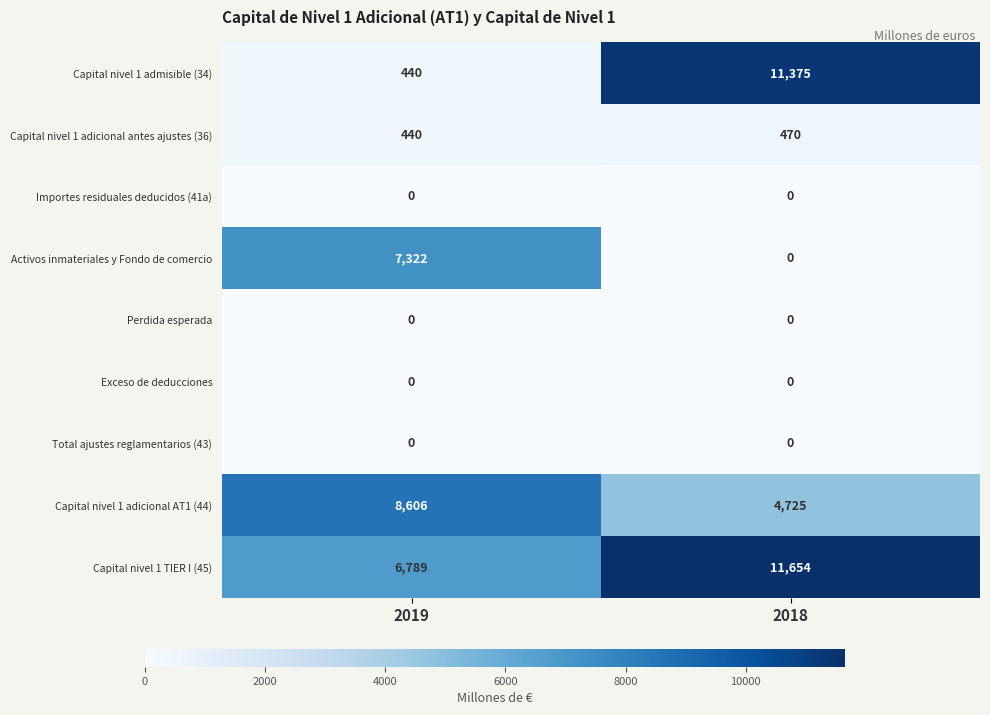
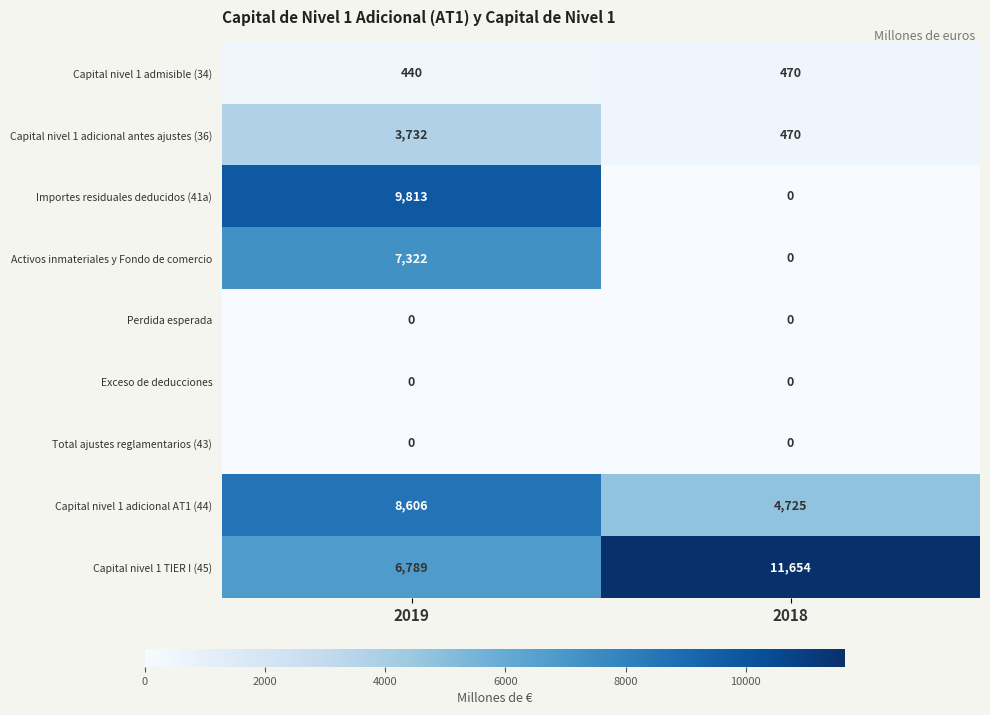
  {
    "Capital nivel 1 admisible (34)": {
      "2019": "440",
-     "2018": "11,375"
+     "2018": "470"
    },
    "Capital nivel 1 adicional antes ajustes (36)": {
-     "2019": "440",
+     "2019": "3,732",
      "2018": "470"
    },
    "Importes residuales deducidos (41a)": {
-     "2019": "0",
+     "2019": "9,813",
      "2018": "0"
    },
    "Activos inmateriales y Fondo de comercio": {
      "2019": "7,322",
      "2018": "0"
    },
    "Perdida esperada": {
      "2019": "0",
      "2018": "0"
    },
    "Exceso de deducciones": {
      "2019": "0",
      "2018": "0"
    },
    "Total ajustes reglamentarios (43)": {
      "2019": "0",
      "2018": "0"
    },
    "Capital nivel 1 adicional AT1 (44)": {
      "2019": "8,606",
      "2018": "4,725"
    },
    "Capital nivel 1 TIER I (45)": {
      "2019": "6,789",
      "2018": "11,654"
    }
  }
